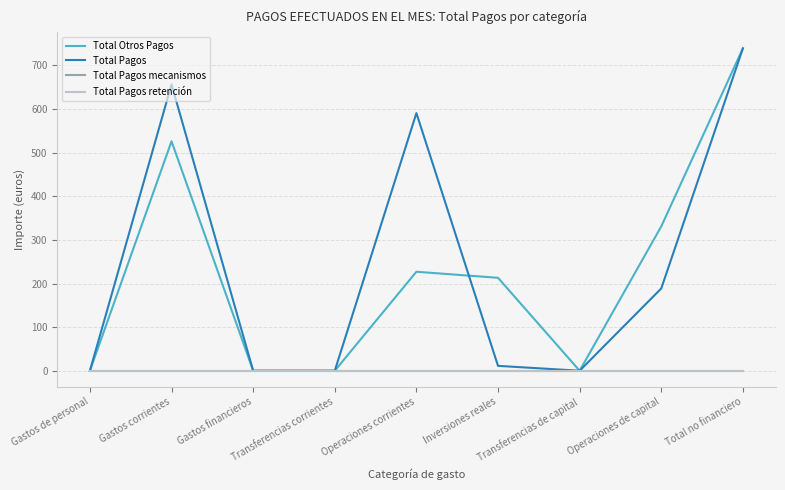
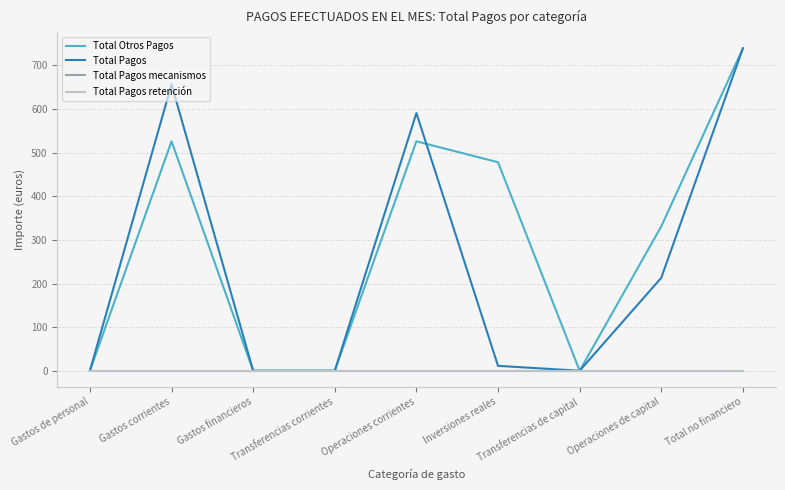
  {
    "Total Otros Pagos": {
      "Gastos corrientes": 530,
-     "Operaciones corrientes": 230,
-     "Inversiones reales": 210,
+     "Operaciones corrientes": 530,
+     "Inversiones reales": 480,
      "Operaciones de capital": 330
    },
    "Total Pagos": {
      "Operaciones corrientes": 590,
      "Inversiones reales": 10,
-     "Operaciones de capital": 190
+     "Operaciones de capital": 210
    },
    "Total Pagos retención": {
      "Gastos corrientes": 0,
      "Operaciones corrientes": 0,
      "Inversiones reales": 0,
      "Operaciones de capital": 0,
      "Total no financiero": 0
    }
  }
